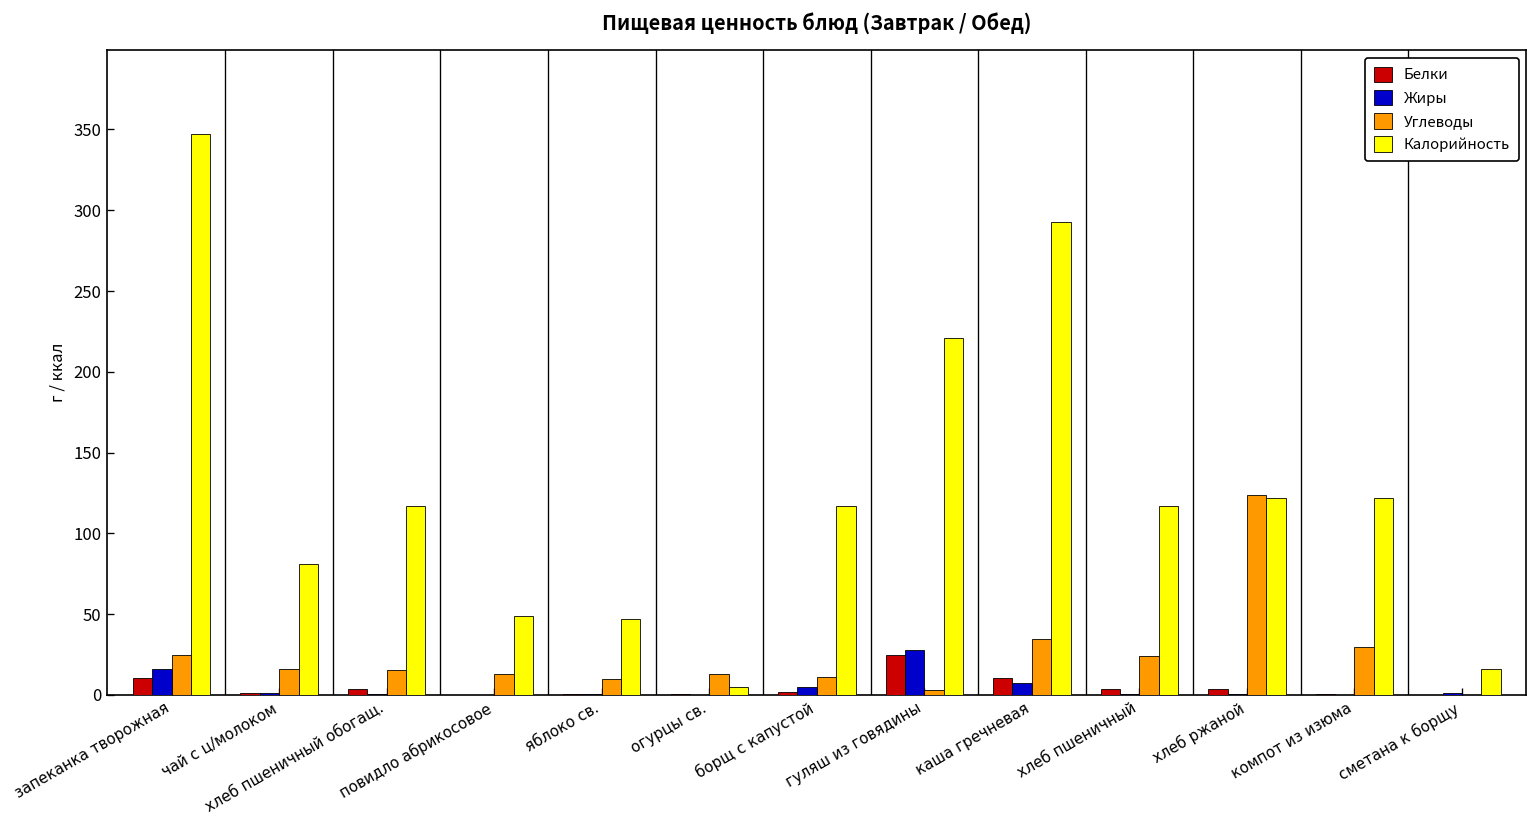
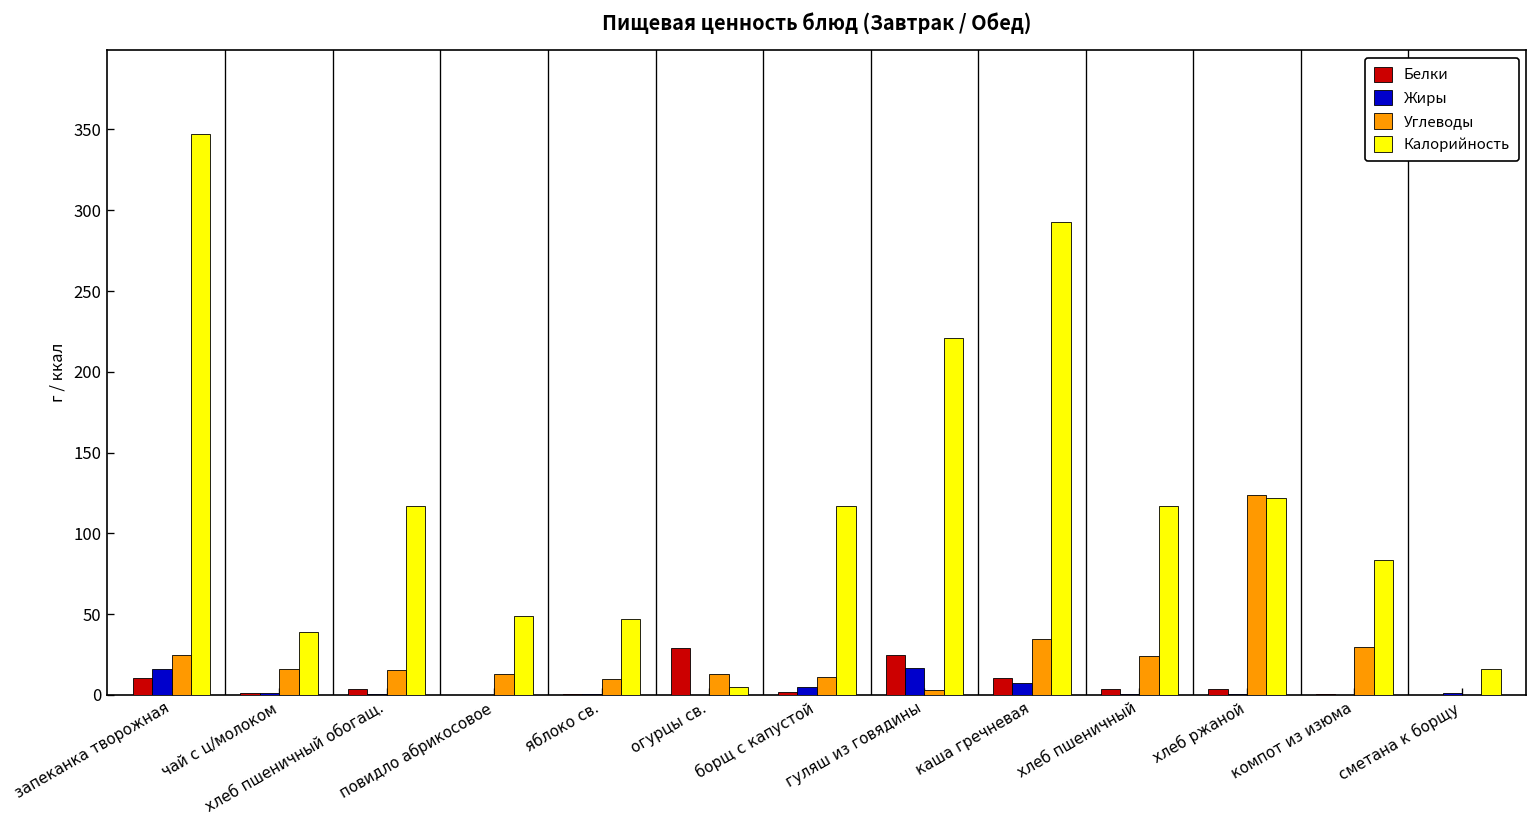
  {
    "Белки": {
      "запеканка творожная": 11,
      "хлеб пшеничный обогащ.": 4,
-     "огурцы св.": 1,
+     "огурцы св.": 29,
      "гуляш из говядины": 25,
      "каша гречневая": 10,
      "хлеб пшеничный": 4,
      "хлеб ржаной": 4
    },
    "Жиры": {
      "запеканка творожная": 16,
      "повидло абрикосовое": 0,
      "борщ с капустой": 5,
-     "гуляш из говядины": 28,
+     "гуляш из говядины": 17,
      "каша гречневая": 7
    },
    "Углеводы": {
      "запеканка творожная": 25,
      "чай с ц/молоком": 16,
      "хлеб пшеничный обогащ.": 16,
      "повидло абрикосовое": 13,
      "яблоко св.": 10,
      "огурцы св.": 13,
      "борщ с капустой": 11,
      "гуляш из говядины": 3,
      "каша гречневая": 35,
      "хлеб пшеничный": 24,
      "хлеб ржаной": 124,
      "компот из изюма": 30
    },
    "Калорийность": {
      "запеканка творожная": 347,
-     "чай с ц/молоком": 81,
+     "чай с ц/молоком": 39,
      "хлеб пшеничный обогащ.": 117,
      "повидло абрикосовое": 49,
      "яблоко св.": 47,
      "огурцы св.": 5,
      "борщ с капустой": 117,
      "гуляш из говядины": 221,
      "каша гречневая": 293,
      "хлеб пшеничный": 117,
      "хлеб ржаной": 122,
-     "компот из изюма": 122,
+     "компот из изюма": 84,
      "сметана к борщу": 16
    }
  }
